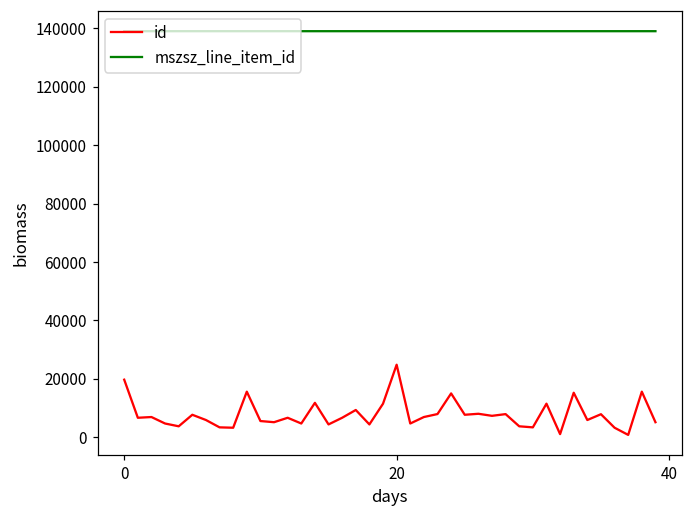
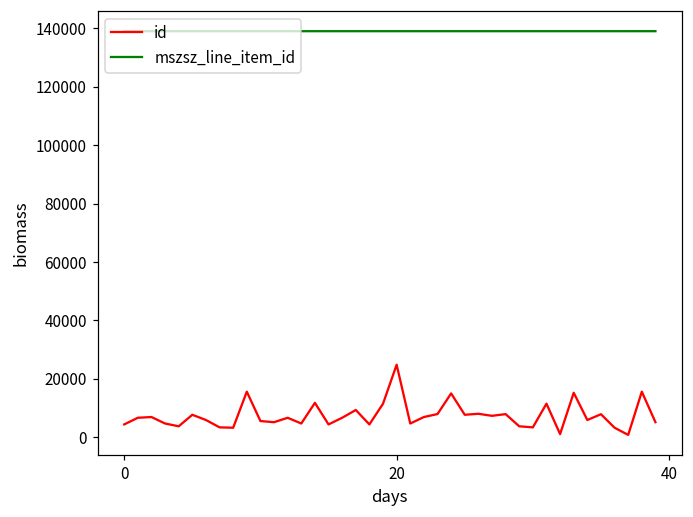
  {
    "id": {
-     "0": 20000,
+     "0": 4000,
      "20": 25000
    },
    "mszsz_line_item_id": {
      "20": 139000
    }
  }
